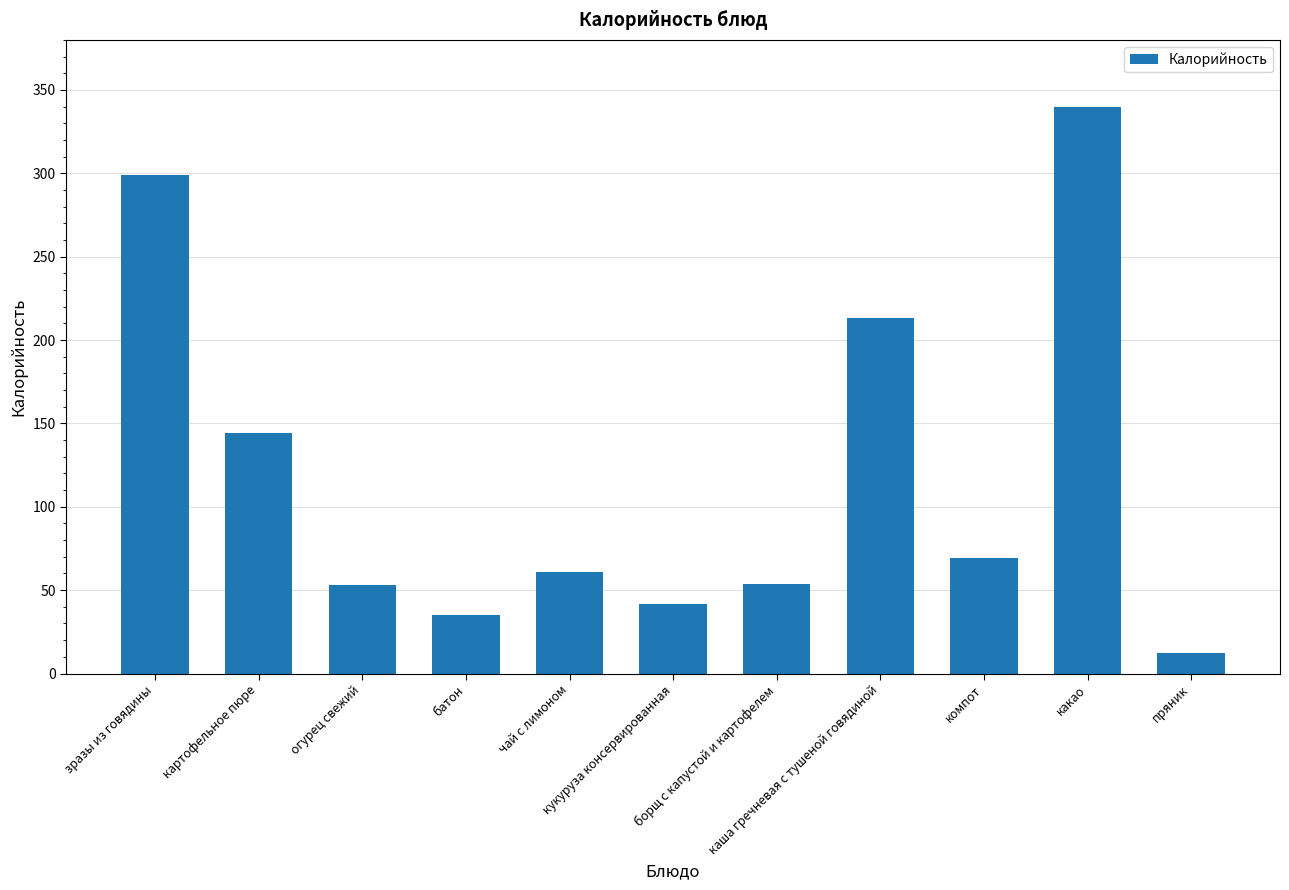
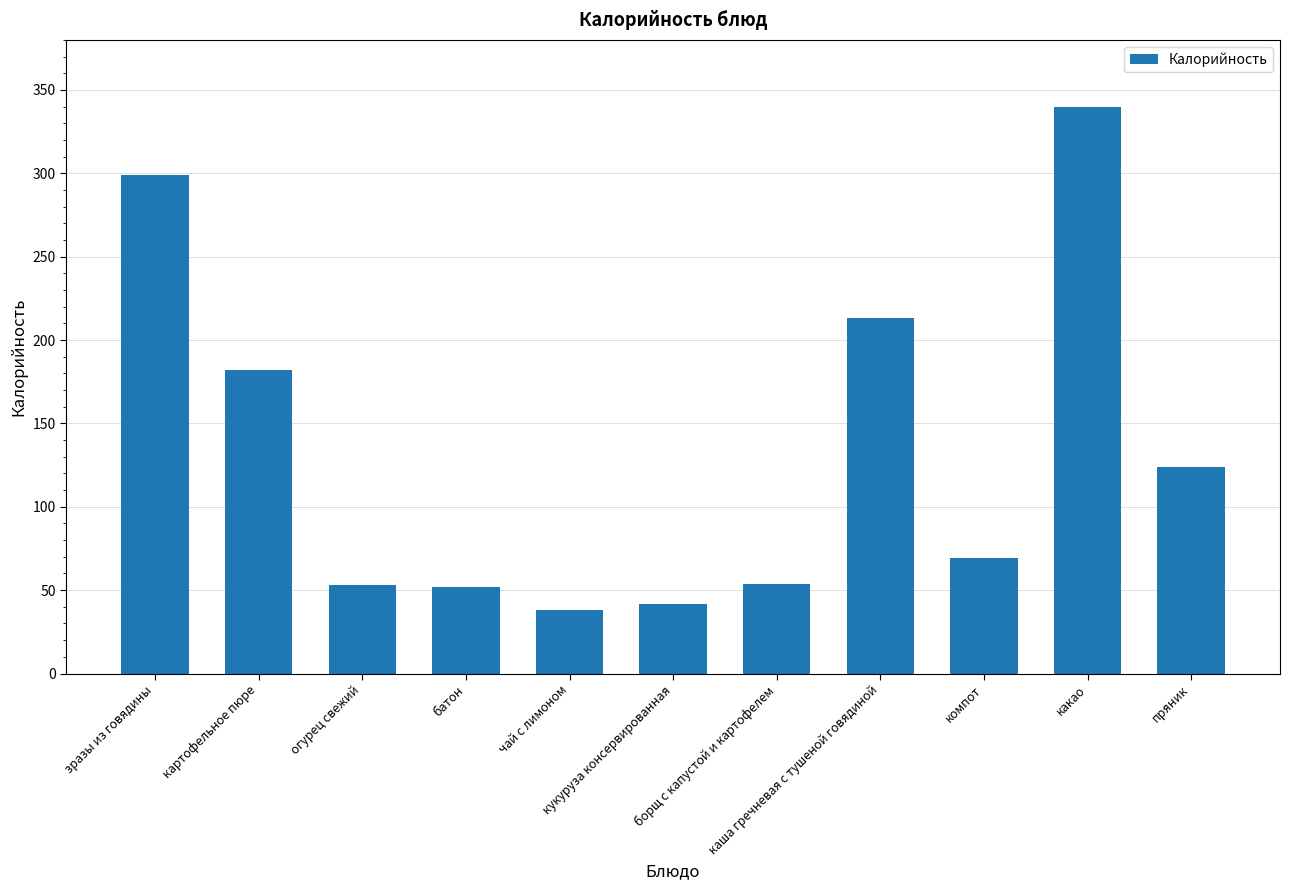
  {
    "зразы из говядины": 299,
-   "картофельное пюре": 144,
+   "картофельное пюре": 182,
    "огурец свежий": 53,
-   "батон": 35,
-   "чай с лимоном": 61,
+   "батон": 52,
+   "чай с лимоном": 38,
    "кукуруза консервированная": 42,
    "борщ с капустой и картофелем": 54,
    "каша гречневая с тушеной говядиной": 213,
    "компот": 69,
    "какао": 340,
-   "пряник": 13
+   "пряник": 124
  }
